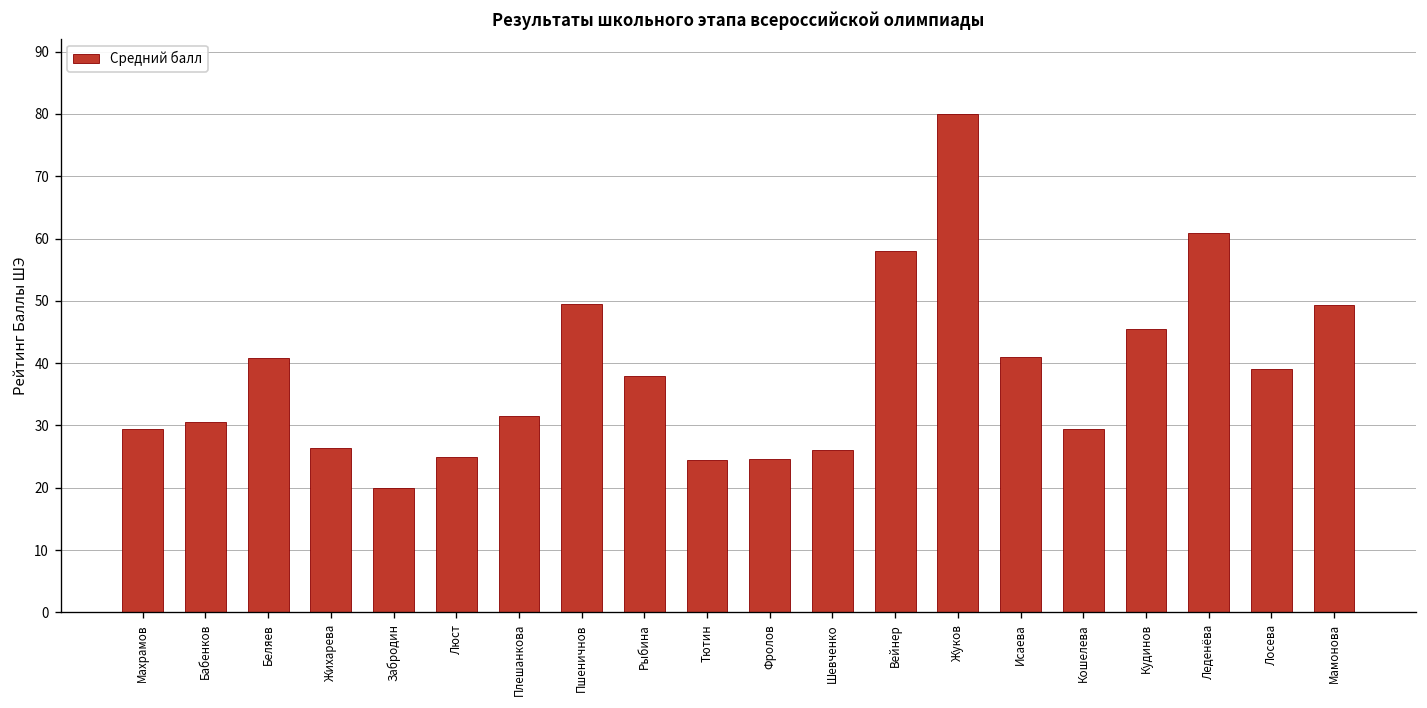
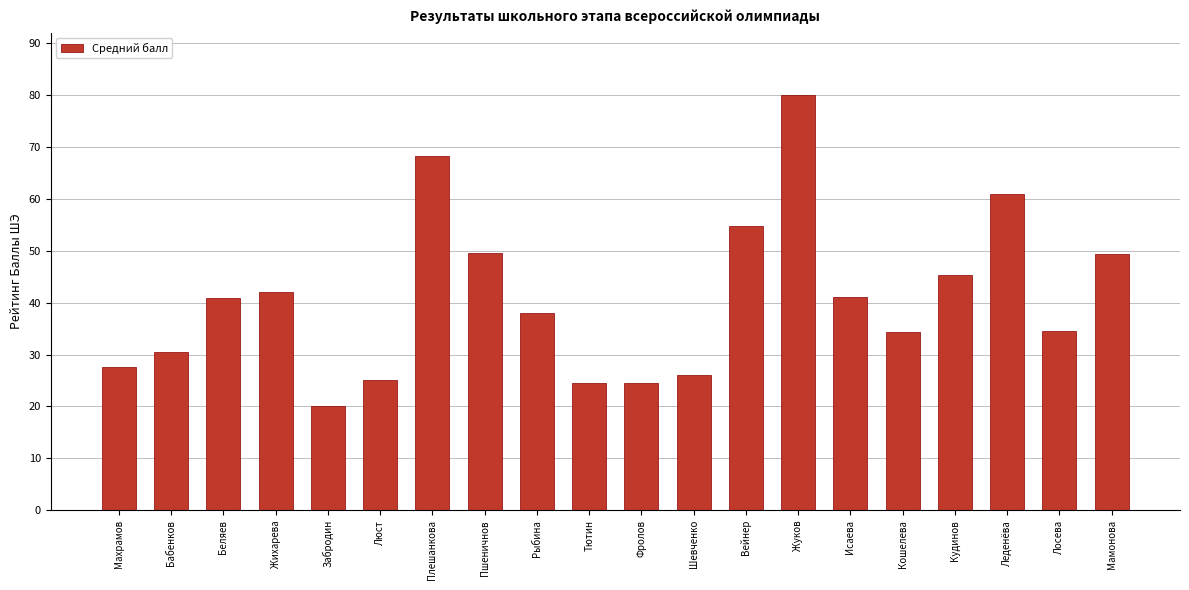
  {
-   "Махрамов": 30,
+   "Махрамов": 28,
    "Бабенков": 31,
    "Беляев": 41,
-   "Жихарева": 26,
+   "Жихарева": 42,
    "Забродин": 20,
    "Люст": 25,
-   "Плешанкова": 32,
+   "Плешанкова": 68,
    "Пшеничнов": 50,
    "Рыбина": 38,
    "Тютин": 25,
    "Фролов": 25,
    "Шевченко": 26,
-   "Вейнер": 58,
+   "Вейнер": 55,
    "Жуков": 80,
    "Исаева": 41,
-   "Кошелева": 30,
+   "Кошелева": 34,
    "Кудинов": 45,
    "Леденёва": 61,
-   "Лосева": 39,
+   "Лосева": 35,
    "Мамонова": 49
  }
